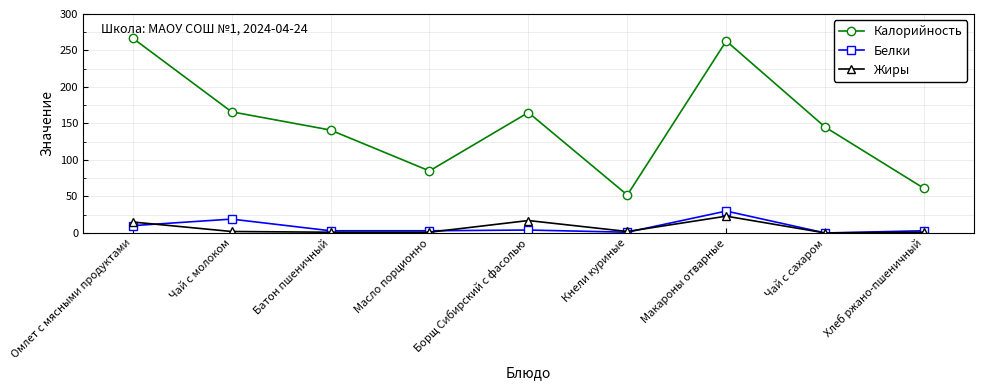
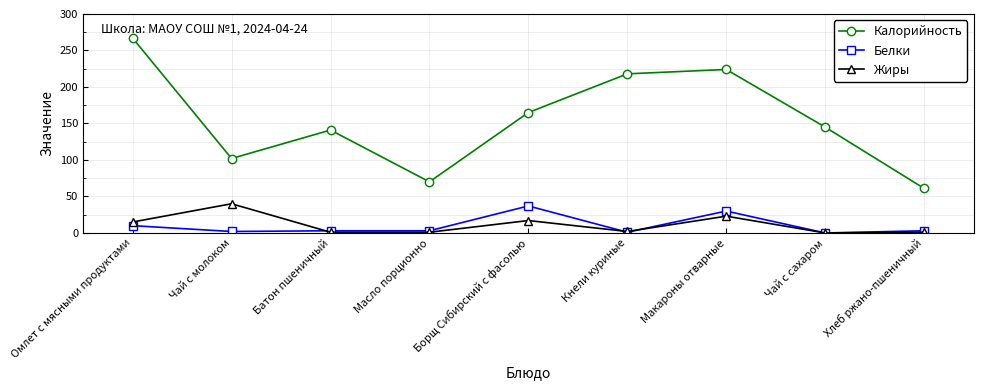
  {
    "Калорийность": {
-     "Чай с молоком": 170,
+     "Чай с молоком": 100,
      "Батон пшеничный": 140,
-     "Масло порционно": 90,
+     "Масло порционно": 70,
      "Борщ Сибирский с фасолью": 170,
-     "Кнели куриные": 50,
-     "Макароны отварные": 260,
+     "Кнели куриные": 220,
+     "Макароны отварные": 220,
      "Чай с сахаром": 150,
      "Хлеб ржано-пшеничный": 60
    },
    "Белки": {
      "Омлет с мясными продуктами": 10,
-     "Чай с молоком": 20,
-     "Борщ Сибирский с фасолью": 0,
+     "Чай с молоком": 0,
+     "Борщ Сибирский с фасолью": 40,
      "Макароны отварные": 30
    },
    "Жиры": {
      "Омлет с мясными продуктами": 20,
-     "Чай с молоком": 0,
+     "Чай с молоком": 40,
      "Борщ Сибирский с фасолью": 20,
      "Макароны отварные": 20
    }
  }
